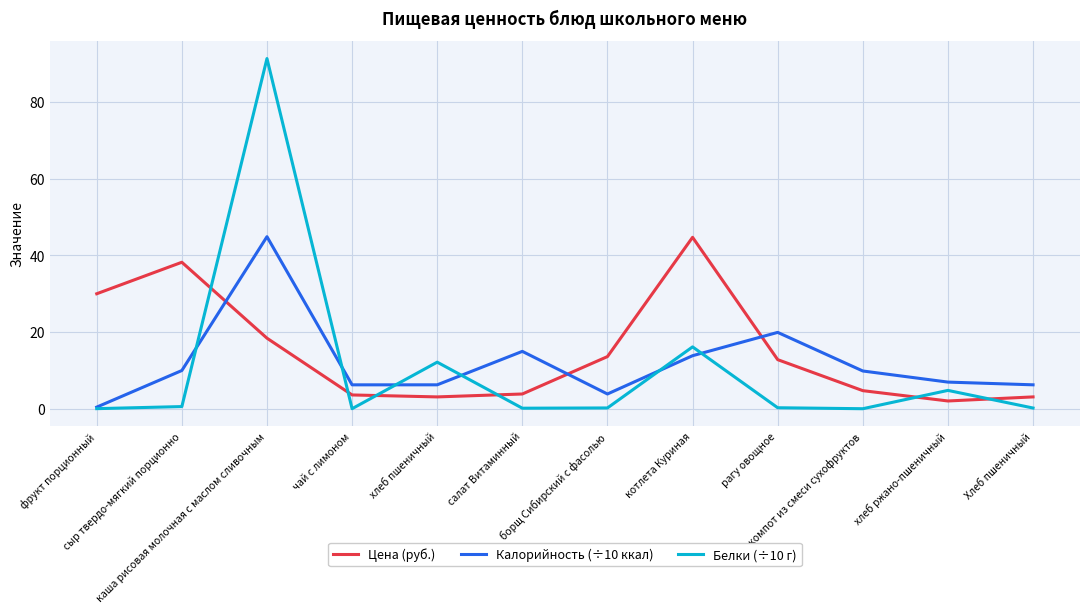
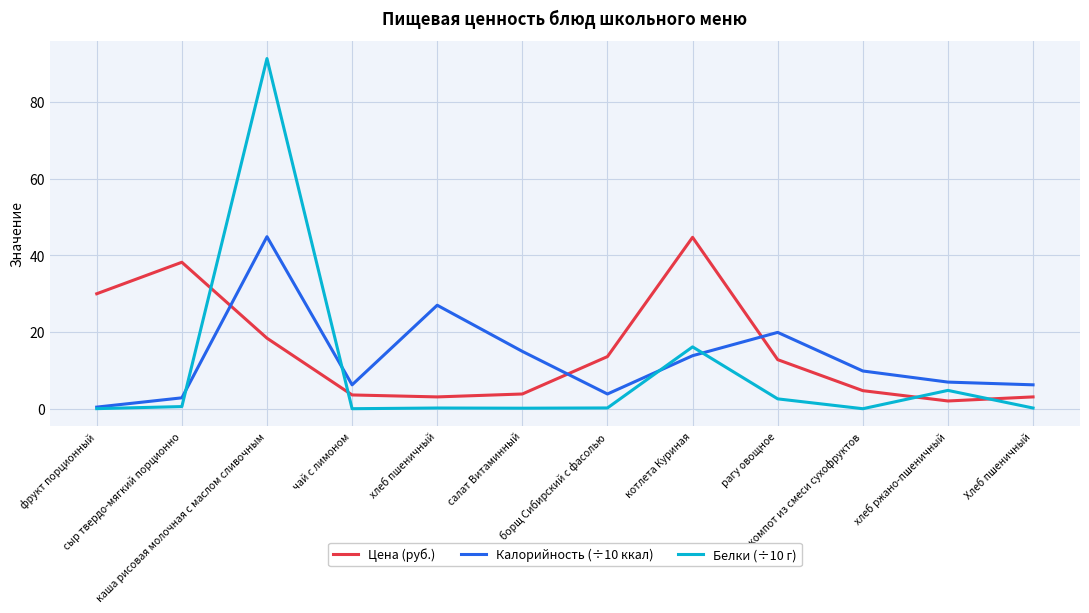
  {
    "Цена (руб.)": {
      "фрукт порционный": 30,
      "сыр твердо-мягкий порционно": 38,
      "каша рисовая молочная с маслом сливочным": 18,
      "чай с лимоном": 4,
      "хлеб пшеничный": 3,
      "салат Витаминный": 4,
      "борщ Сибирский с фасолью": 14,
      "котлета Куриная": 45,
      "рагу овощное": 13,
      "компот из смеси сухофруктов": 5,
      "хлеб ржано-пшеничный": 2,
      "Хлеб пшеничный": 3
    },
    "Калорийность (÷10 ккал)": {
-     "сыр твердо-мягкий порционно": 10,
+     "сыр твердо-мягкий порционно": 3,
      "каша рисовая молочная с маслом сливочным": 45,
      "чай с лимоном": 6,
-     "хлеб пшеничный": 6,
+     "хлеб пшеничный": 27,
      "салат Витаминный": 15,
      "борщ Сибирский с фасолью": 4,
      "котлета Куриная": 14,
      "рагу овощное": 20,
      "компот из смеси сухофруктов": 10,
      "хлеб ржано-пшеничный": 7,
      "Хлеб пшеничный": 6
    },
    "Белки (÷10 г)": {
      "сыр твердо-мягкий порционно": 1,
      "каша рисовая молочная с маслом сливочным": 91,
      "чай с лимоном": 0,
-     "хлеб пшеничный": 12,
+     "хлеб пшеничный": 0,
      "салат Витаминный": 0,
      "борщ Сибирский с фасолью": 0,
      "котлета Куриная": 16,
-     "рагу овощное": 0,
+     "рагу овощное": 3,
      "компот из смеси сухофруктов": 0,
      "хлеб ржано-пшеничный": 5,
      "Хлеб пшеничный": 0
    }
  }
